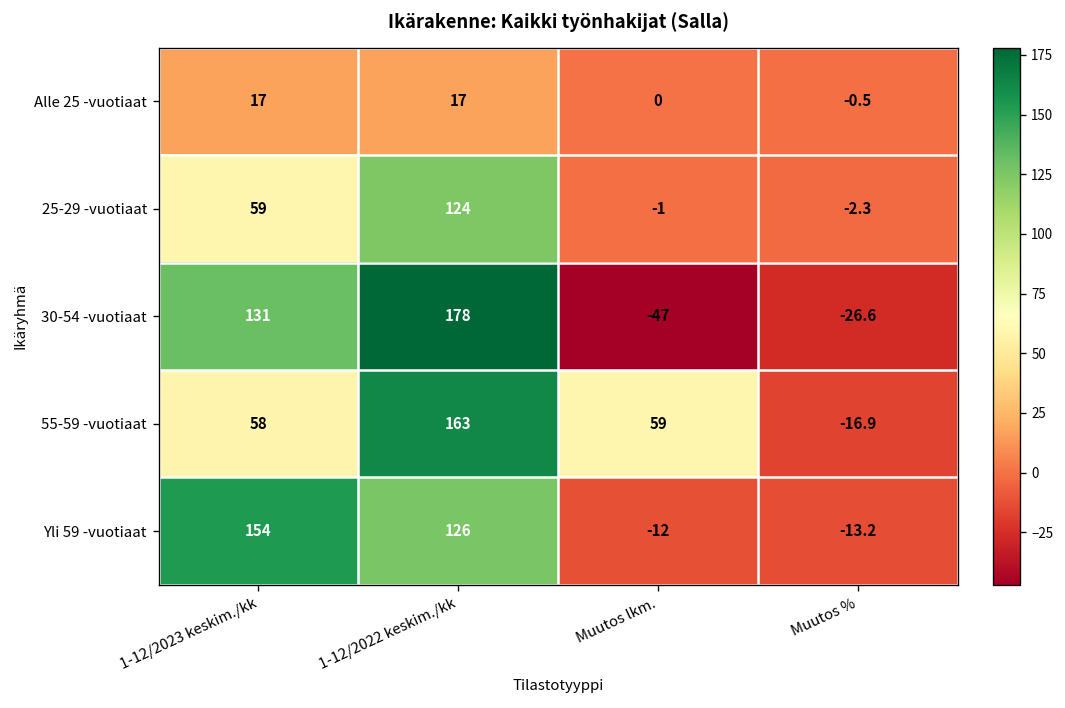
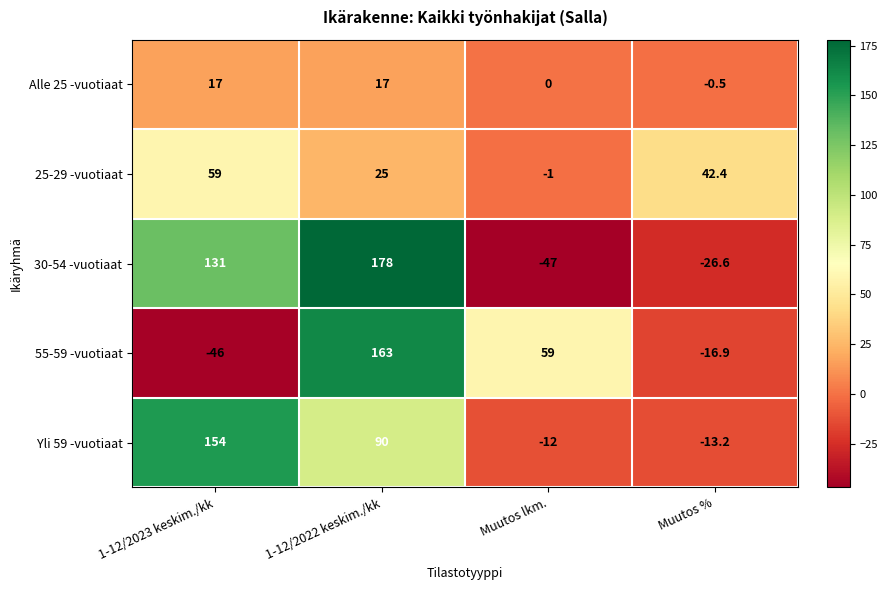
  {
    "Alle 25 -vuotiaat": {
      "1-12/2023 keskim./kk": 17,
      "1-12/2022 keskim./kk": 17,
      "Muutos lkm.": 0,
      "Muutos %": -0.5
    },
    "25-29 -vuotiaat": {
      "1-12/2023 keskim./kk": 59,
-     "1-12/2022 keskim./kk": 124,
+     "1-12/2022 keskim./kk": 25,
      "Muutos lkm.": -1,
-     "Muutos %": -2.3
+     "Muutos %": 42.4
    },
    "30-54 -vuotiaat": {
      "1-12/2023 keskim./kk": 131,
      "1-12/2022 keskim./kk": 178,
      "Muutos lkm.": -47,
      "Muutos %": -26.6
    },
    "55-59 -vuotiaat": {
-     "1-12/2023 keskim./kk": 58,
+     "1-12/2023 keskim./kk": -46,
      "1-12/2022 keskim./kk": 163,
      "Muutos lkm.": 59,
      "Muutos %": -16.9
    },
    "Yli 59 -vuotiaat": {
      "1-12/2023 keskim./kk": 154,
-     "1-12/2022 keskim./kk": 126,
+     "1-12/2022 keskim./kk": 90,
      "Muutos lkm.": -12,
      "Muutos %": -13.2
    }
  }
